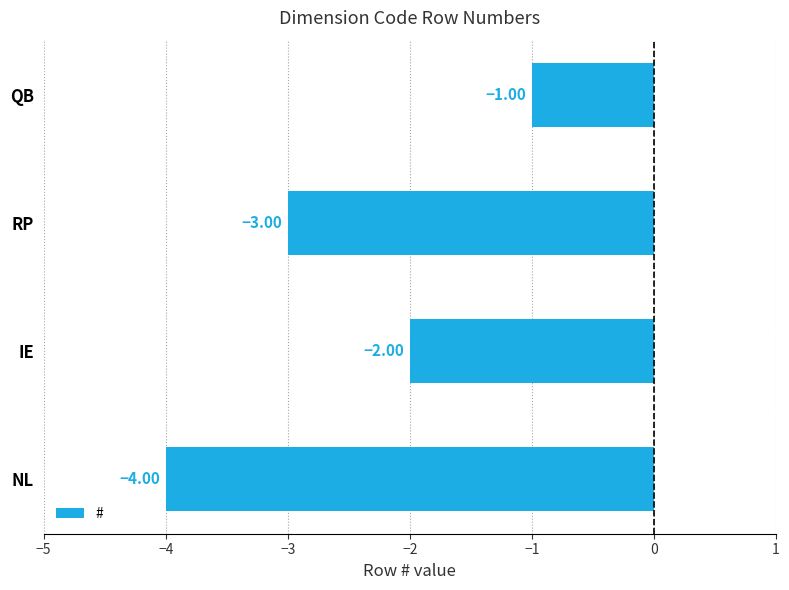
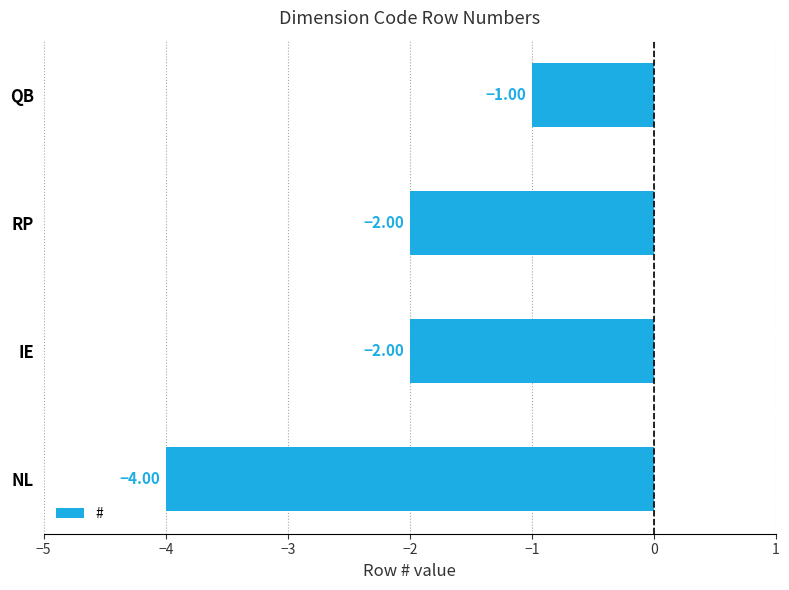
  {
    "QB": -1.00,
-   "RP": -3.00,
+   "RP": -2.00,
    "IE": -2.00,
    "NL": -4.00
  }
